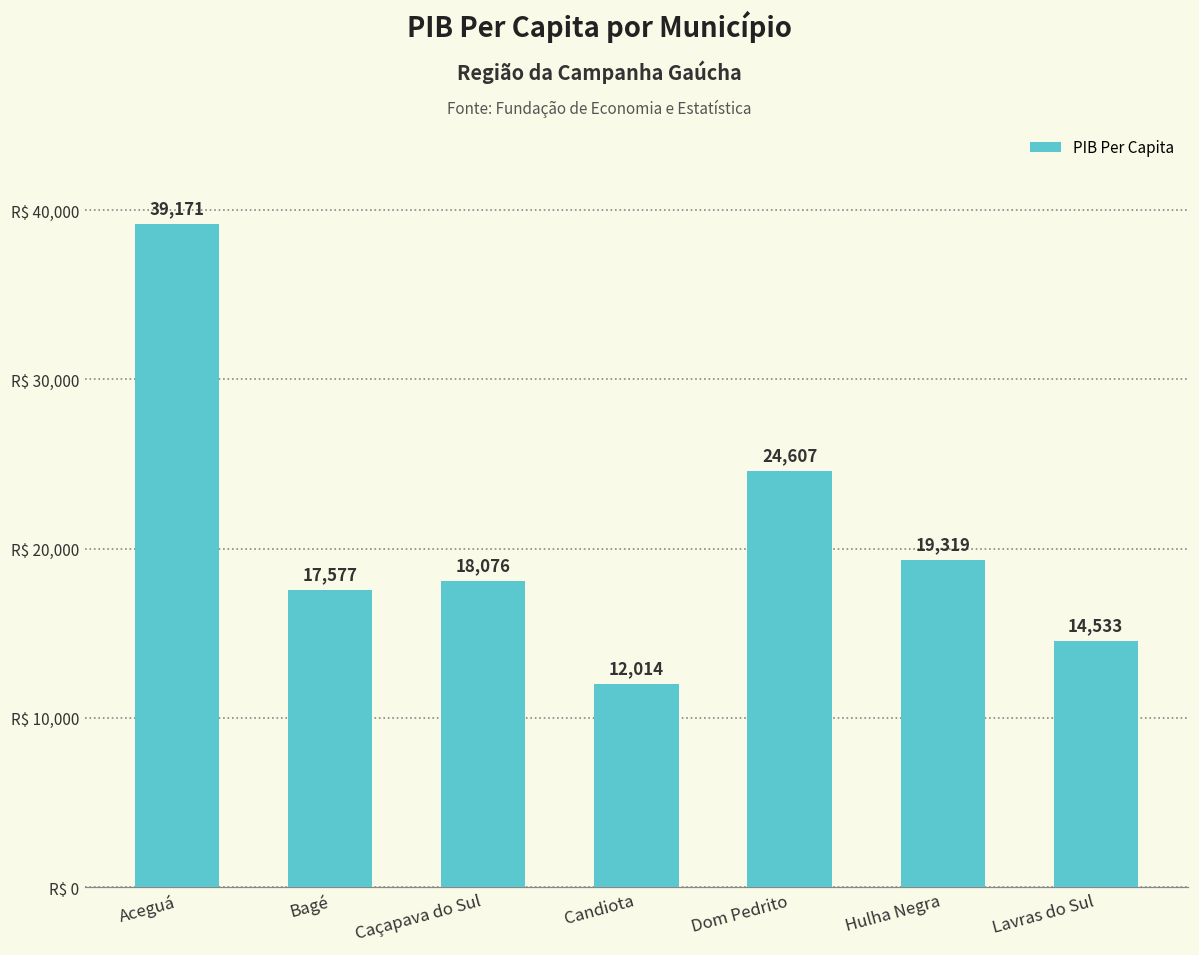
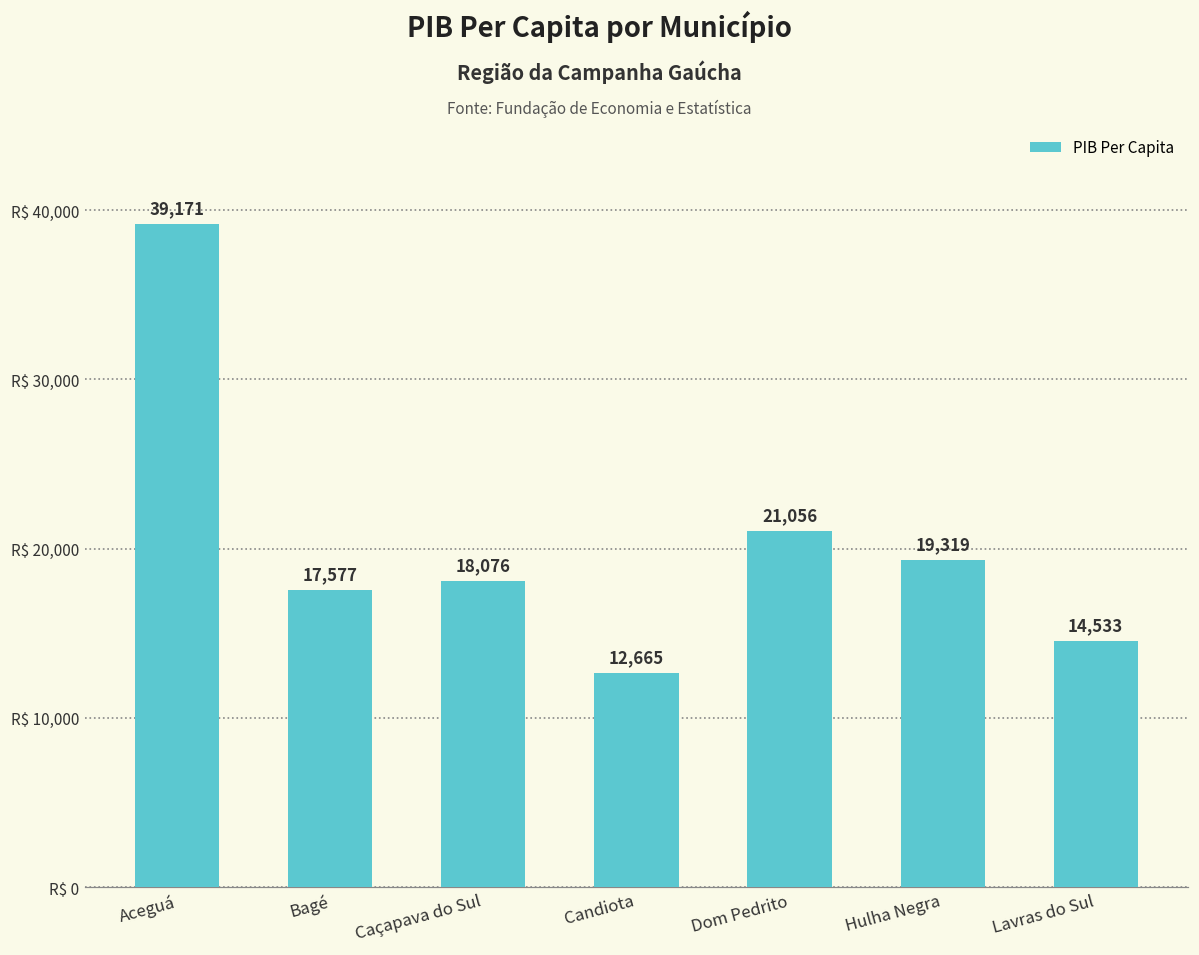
  {
    "Aceguá": "39,171",
    "Bagé": "17,577",
    "Caçapava do Sul": "18,076",
-   "Candiota": "12,014",
-   "Dom Pedrito": "24,607",
+   "Candiota": "12,665",
+   "Dom Pedrito": "21,056",
    "Hulha Negra": "19,319",
    "Lavras do Sul": "14,533"
  }
